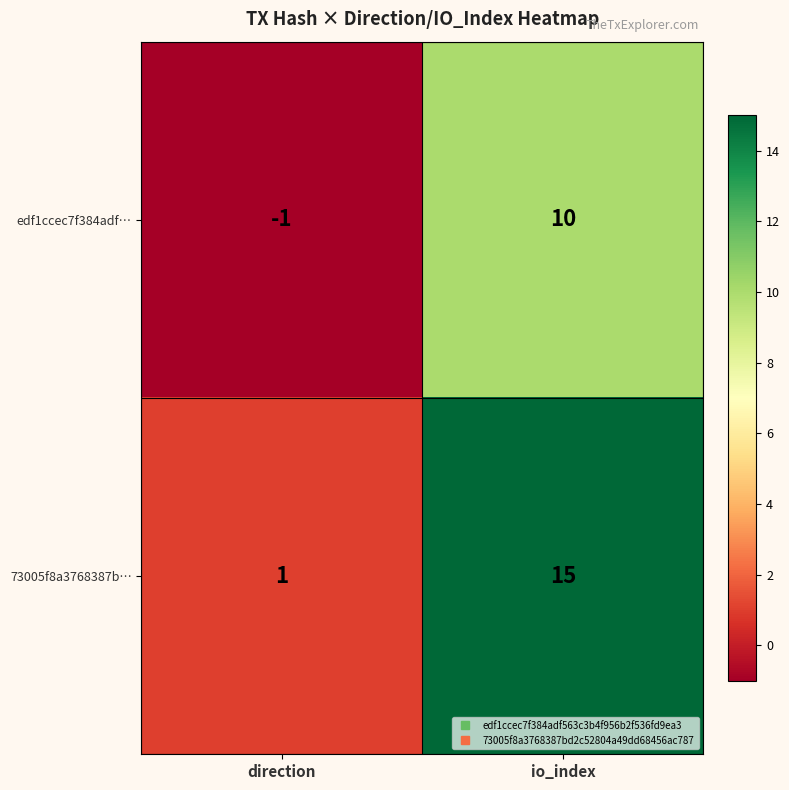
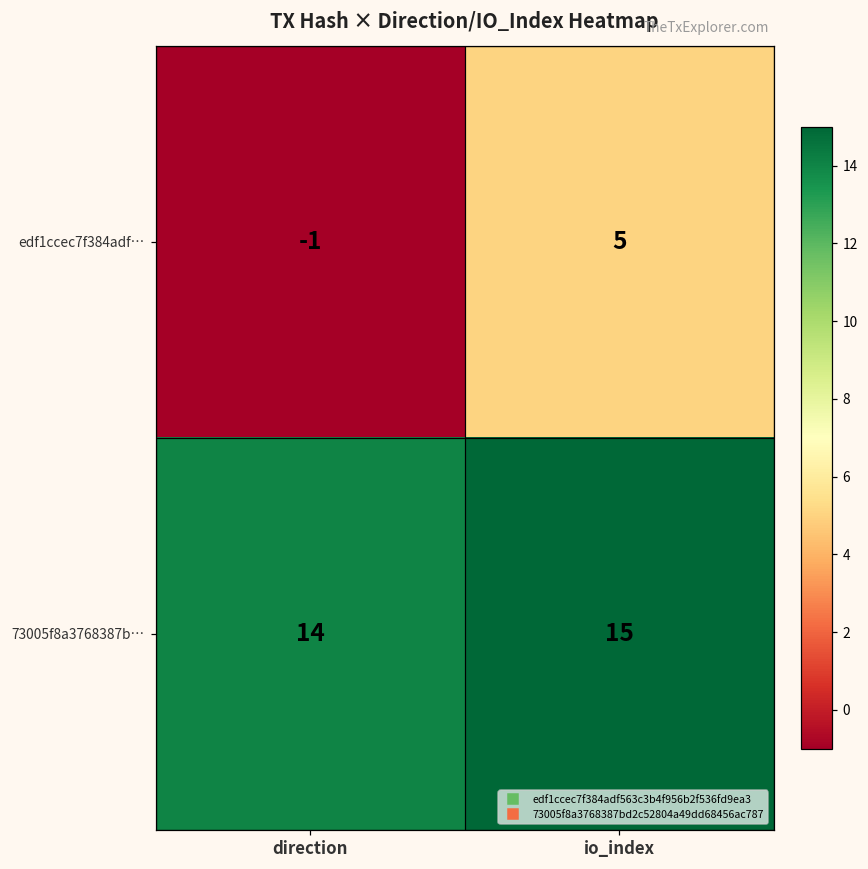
  {
    "edf1ccec7f384adf…": {
      "direction": -1,
-     "io_index": 10
+     "io_index": 5
    },
    "73005f8a3768387b…": {
-     "direction": 1,
+     "direction": 14,
      "io_index": 15
    }
  }
